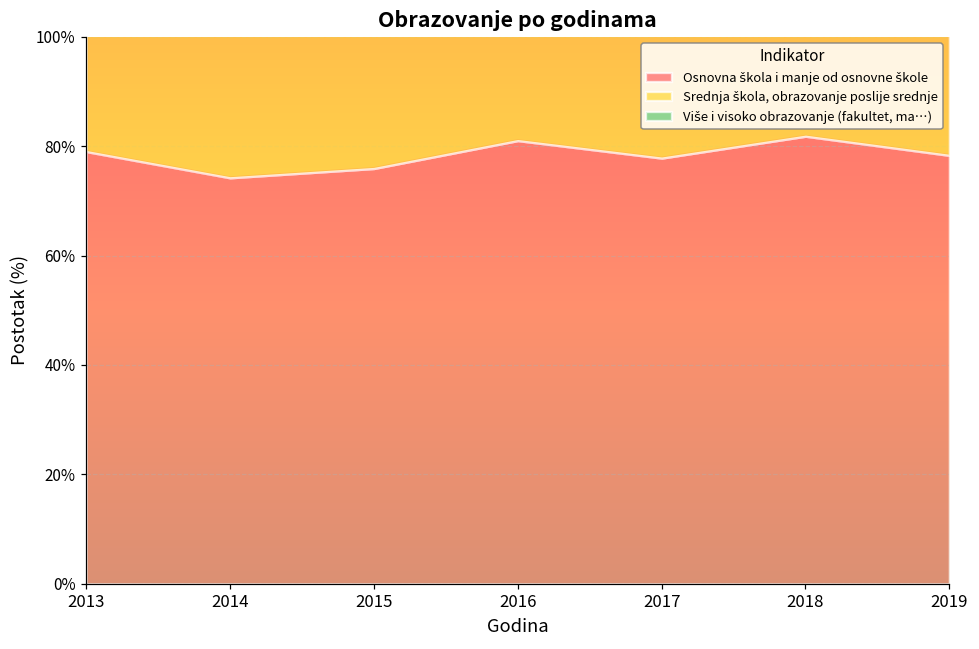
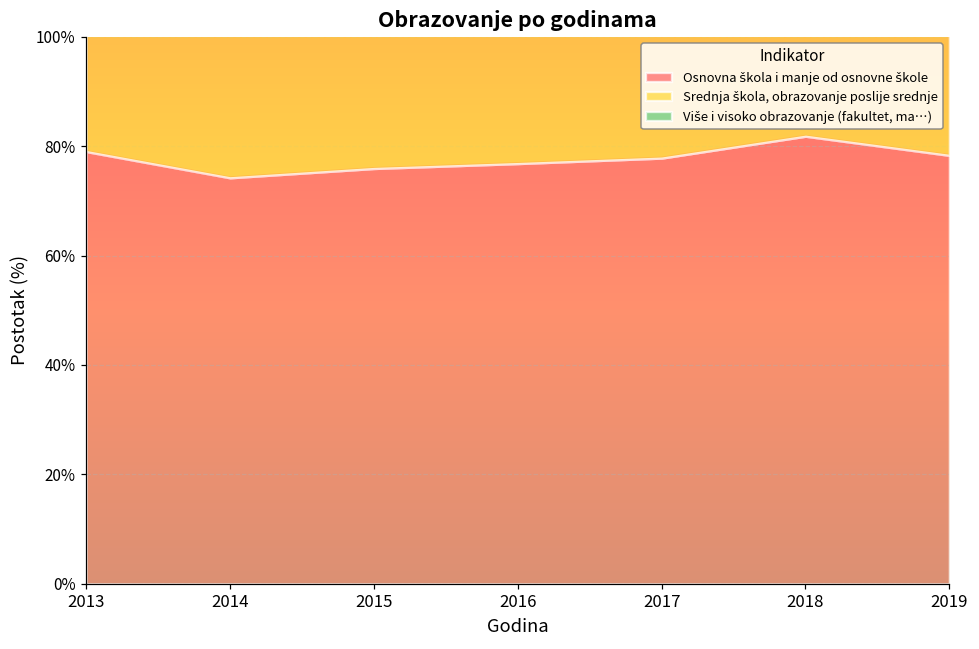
  {
    "Osnovna škola i manje od osnovne škole": {
      "2013": "79%",
      "2014": "74%",
      "2015": "76%",
-     "2016": "81%",
+     "2016": "77%",
      "2017": "78%",
      "2018": "82%",
      "2019": "78%"
    }
  }
